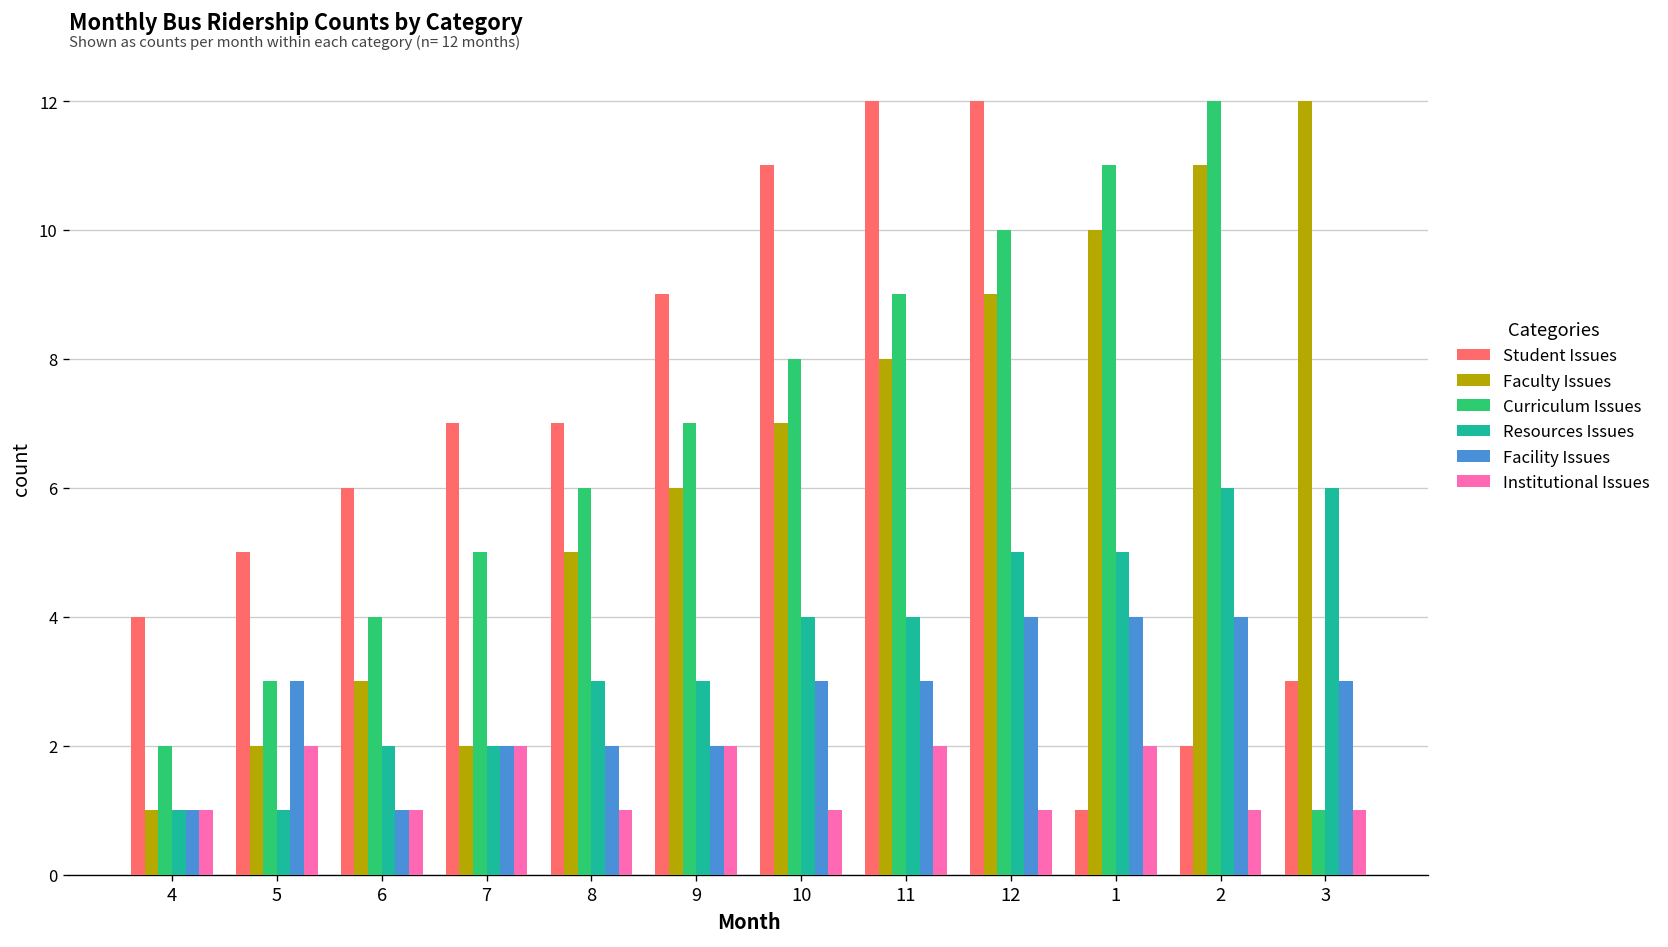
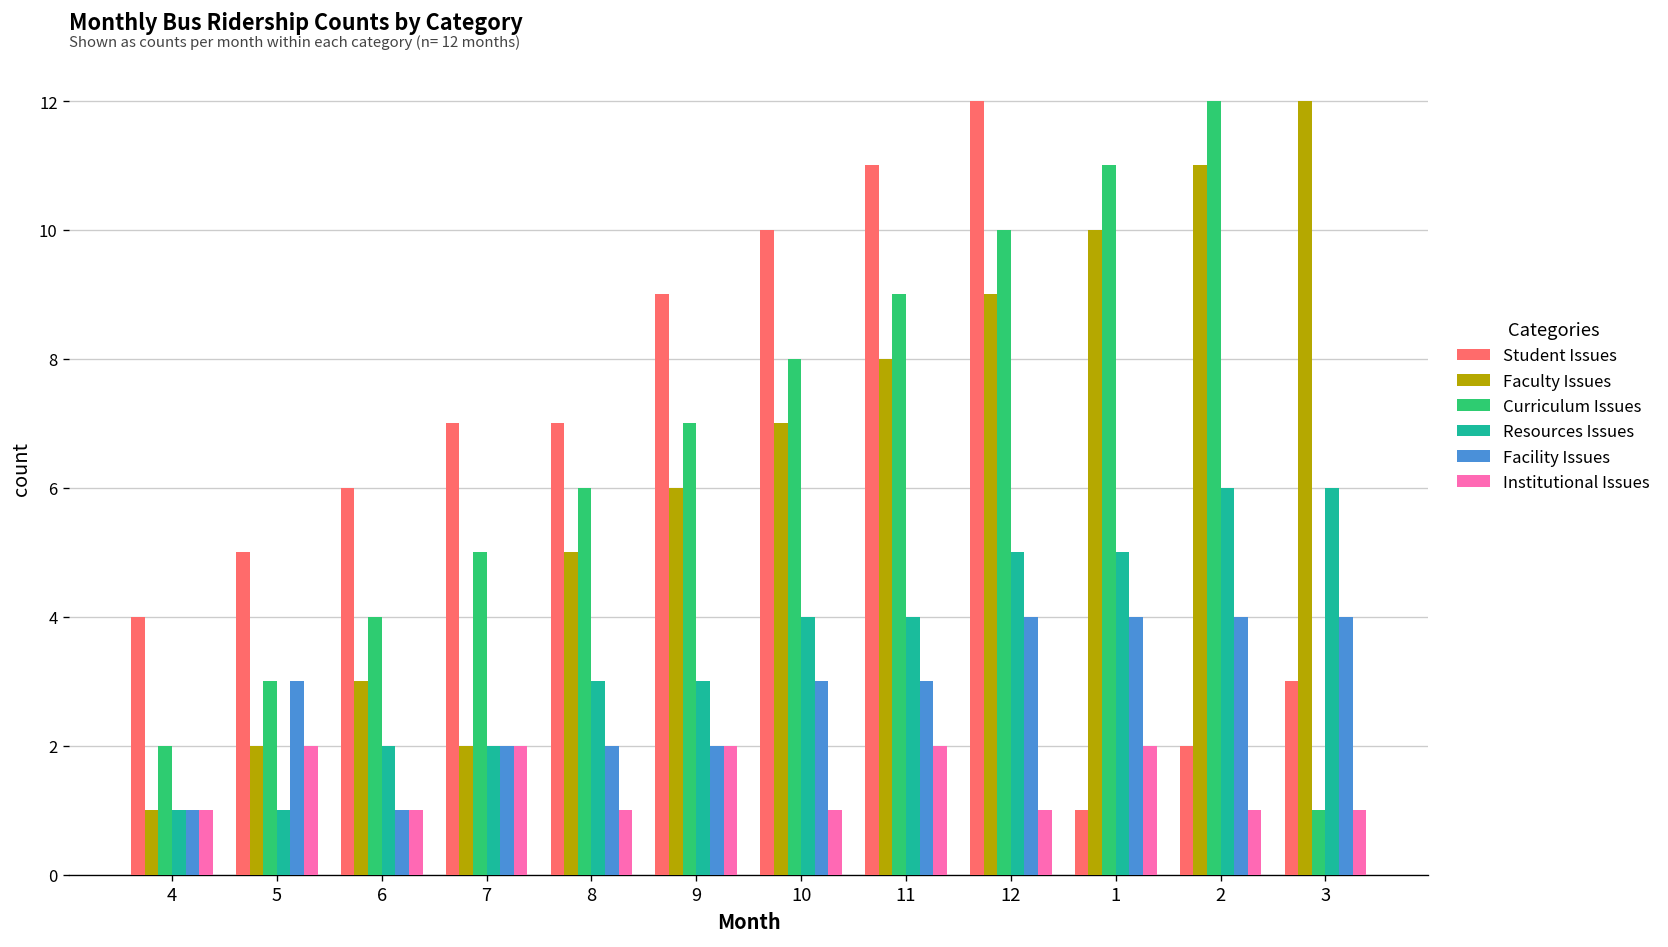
  {
    "Student Issues": {
      "4": 4,
      "5": 5,
      "6": 6,
      "7": 7,
      "8": 7,
      "9": 9,
-     "10": 11,
-     "11": 12,
+     "10": 10,
+     "11": 11,
      "12": 12,
      "1": 1,
      "2": 2,
      "3": 3
    },
    "Faculty Issues": {
      "4": 1,
      "5": 2,
      "6": 3,
      "7": 2,
      "8": 5,
      "9": 6,
      "10": 7,
      "11": 8,
      "12": 9,
      "1": 10,
      "2": 11,
      "3": 12
    },
    "Facility Issues": {
      "4": 1,
      "5": 3,
      "6": 1,
      "7": 2,
      "8": 2,
      "9": 2,
      "10": 3,
      "11": 3,
      "12": 4,
      "1": 4,
      "2": 4,
-     "3": 3
+     "3": 4
    },
    "Institutional Issues": {
      "4": 1,
      "5": 2,
      "6": 1,
      "7": 2,
      "8": 1,
      "9": 2,
      "10": 1,
      "11": 2,
      "12": 1,
      "1": 2,
      "2": 1,
      "3": 1
    }
  }
